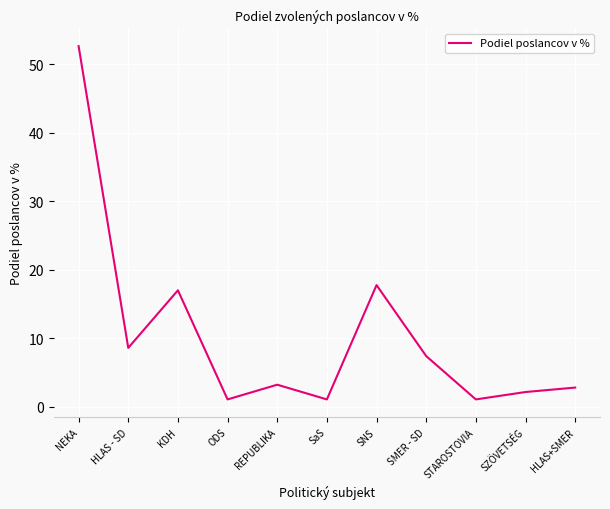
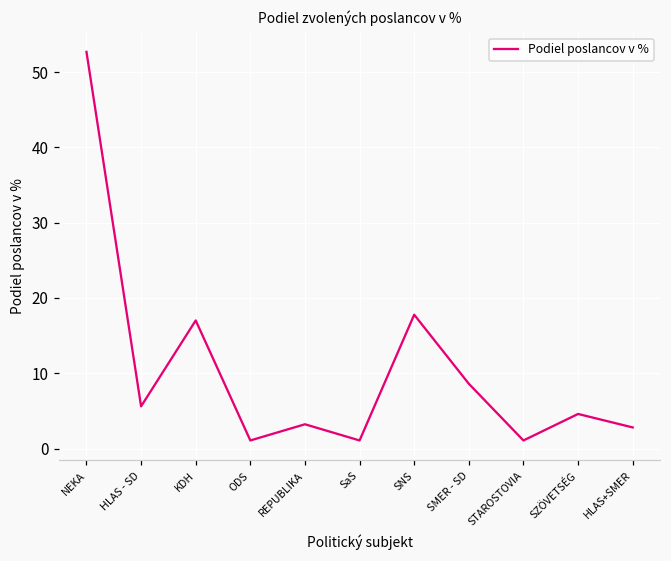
  {
    "NEKA": 53,
-   "HLAS - SD": 9,
+   "HLAS - SD": 6,
    "KDH": 17,
    "ODS": 1,
    "REPUBLIKA": 3,
    "SaS": 1,
    "SNS": 18,
-   "SMER - SD": 7,
+   "SMER - SD": 9,
    "STAROSTOVIA": 1,
-   "SZÖVETSÉG": 2,
+   "SZÖVETSÉG": 5,
    "HLAS+SMER": 3
  }
